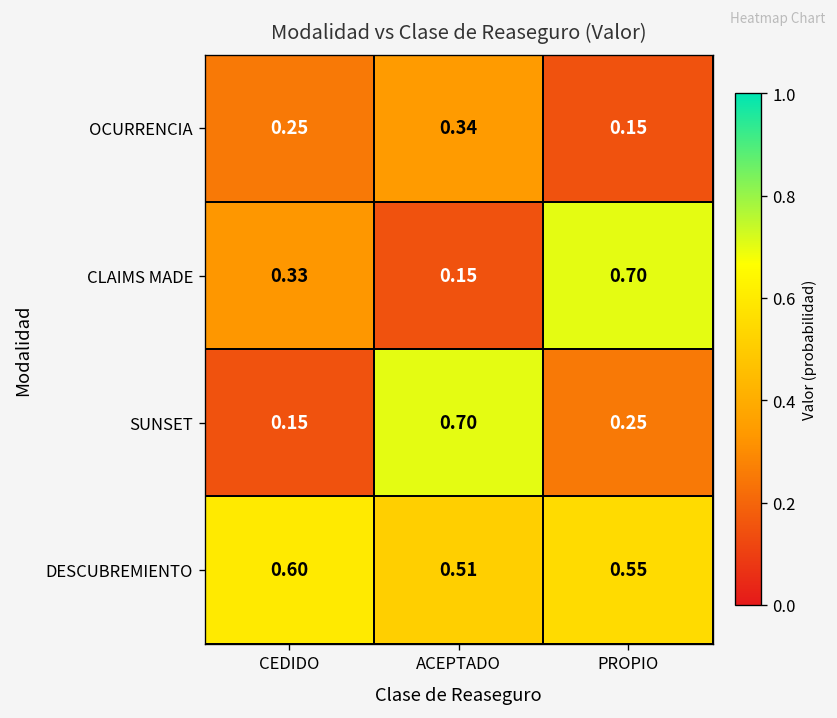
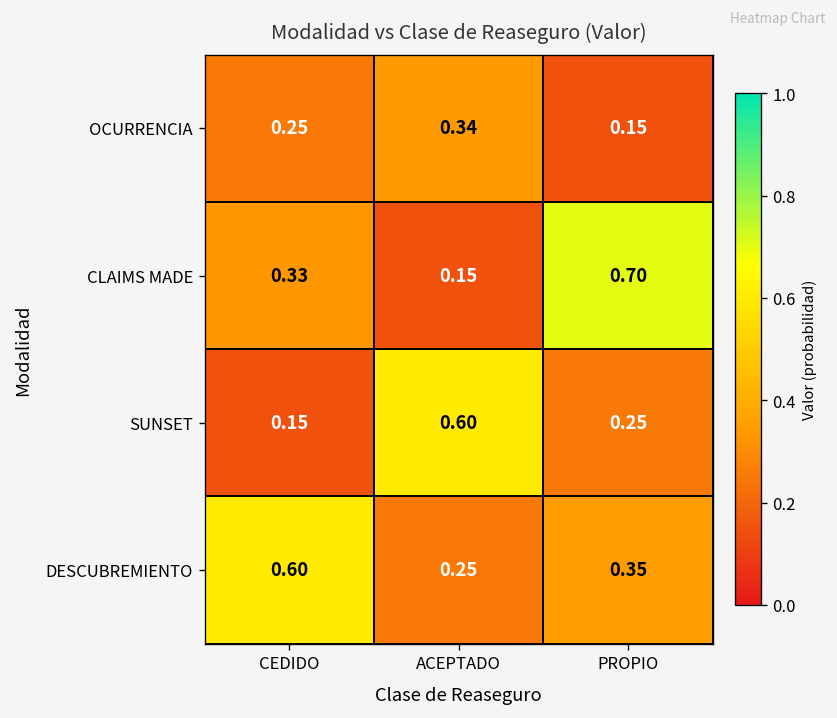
  {
    "OCURRENCIA": {
      "CEDIDO": 0.25,
      "ACEPTADO": 0.34,
      "PROPIO": 0.15
    },
    "CLAIMS MADE": {
      "CEDIDO": 0.33,
      "ACEPTADO": 0.15,
      "PROPIO": 0.70
    },
    "SUNSET": {
      "CEDIDO": 0.15,
-     "ACEPTADO": 0.70,
+     "ACEPTADO": 0.60,
      "PROPIO": 0.25
    },
    "DESCUBREMIENTO": {
      "CEDIDO": 0.60,
-     "ACEPTADO": 0.51,
-     "PROPIO": 0.55
+     "ACEPTADO": 0.25,
+     "PROPIO": 0.35
    }
  }
